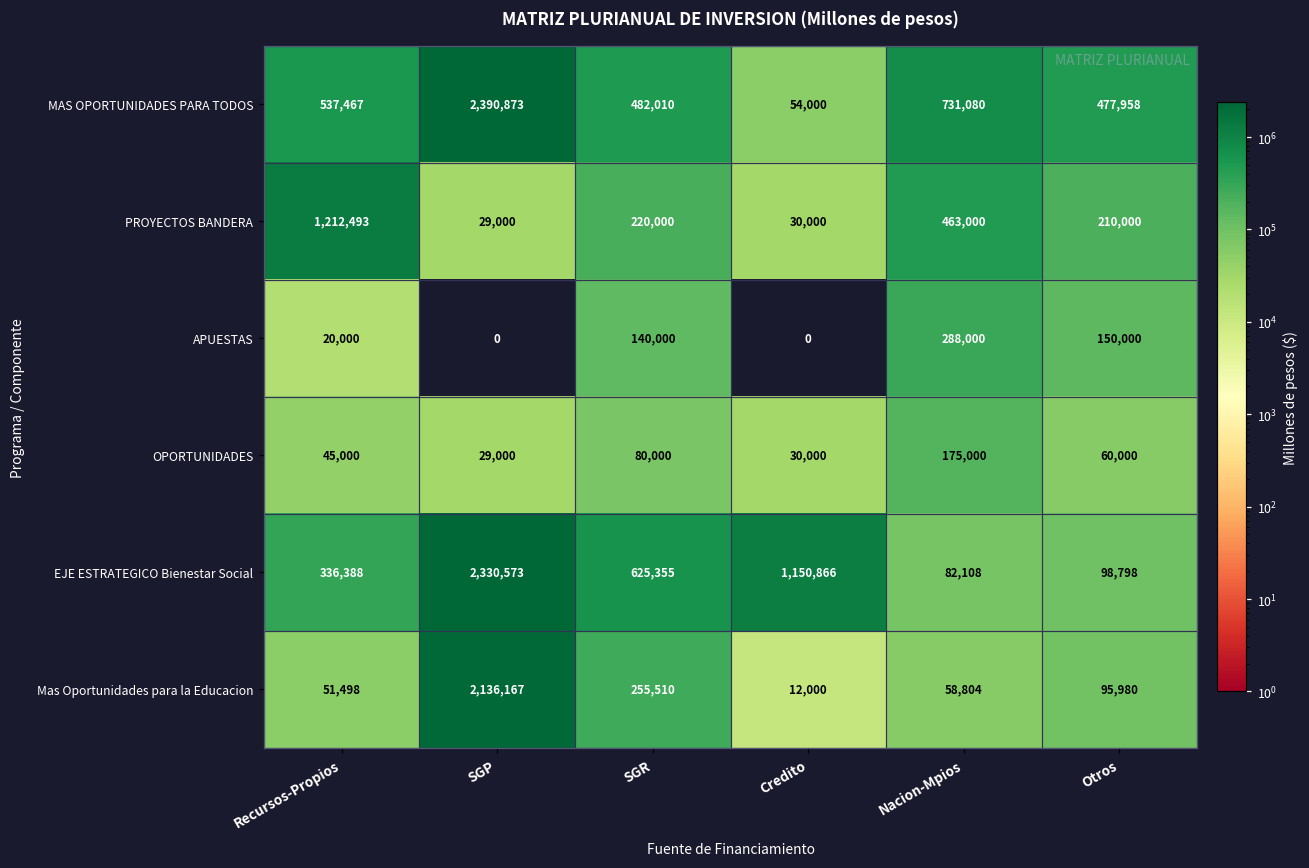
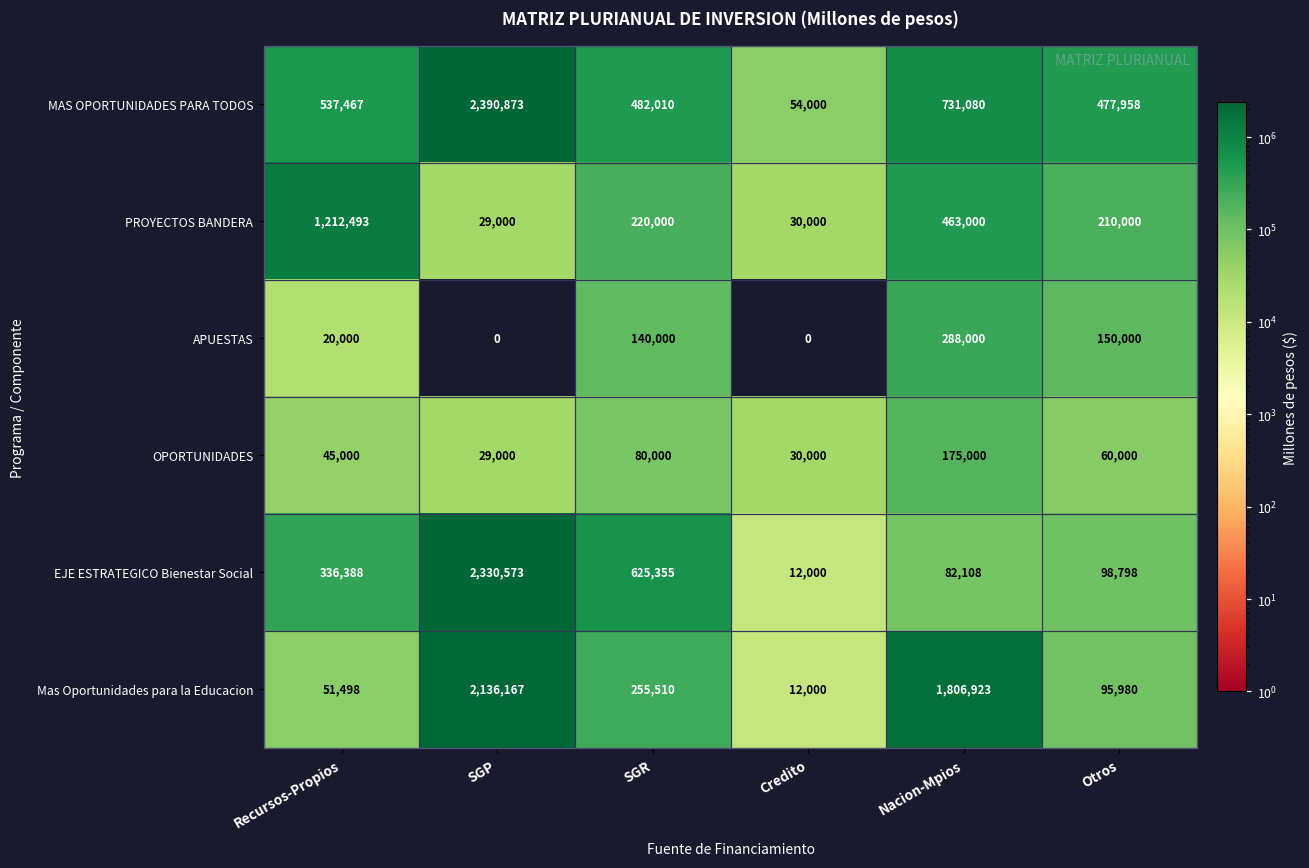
  {
    "MAS OPORTUNIDADES PARA TODOS": {
      "Recursos-Propios": "537,467",
      "SGP": "2,390,873",
      "SGR": "482,010",
      "Credito": "54,000",
      "Nacion-Mpios": "731,080"
    },
    "PROYECTOS BANDERA": {
      "Recursos-Propios": "1,212,493",
      "SGP": "29,000",
      "SGR": "220,000",
      "Credito": "30,000",
      "Nacion-Mpios": "463,000",
      "Otros": "210,000"
    },
    "APUESTAS": {
      "Recursos-Propios": "20,000",
      "SGP": "0",
      "SGR": "140,000",
      "Credito": "0",
      "Nacion-Mpios": "288,000",
      "Otros": "150,000"
    },
    "OPORTUNIDADES": {
      "Recursos-Propios": "45,000",
      "SGP": "29,000",
      "SGR": "80,000",
      "Credito": "30,000",
      "Nacion-Mpios": "175,000",
      "Otros": "60,000"
    },
    "EJE ESTRATEGICO Bienestar Social": {
      "Recursos-Propios": "336,388",
      "SGP": "2,330,573",
      "SGR": "625,355",
-     "Credito": "1,150,866",
+     "Credito": "12,000",
      "Nacion-Mpios": "82,108",
      "Otros": "98,798"
    },
    "Mas Oportunidades para la Educacion": {
      "Recursos-Propios": "51,498",
      "SGP": "2,136,167",
      "SGR": "255,510",
      "Credito": "12,000",
-     "Nacion-Mpios": "58,804",
+     "Nacion-Mpios": "1,806,923",
      "Otros": "95,980"
    }
  }
